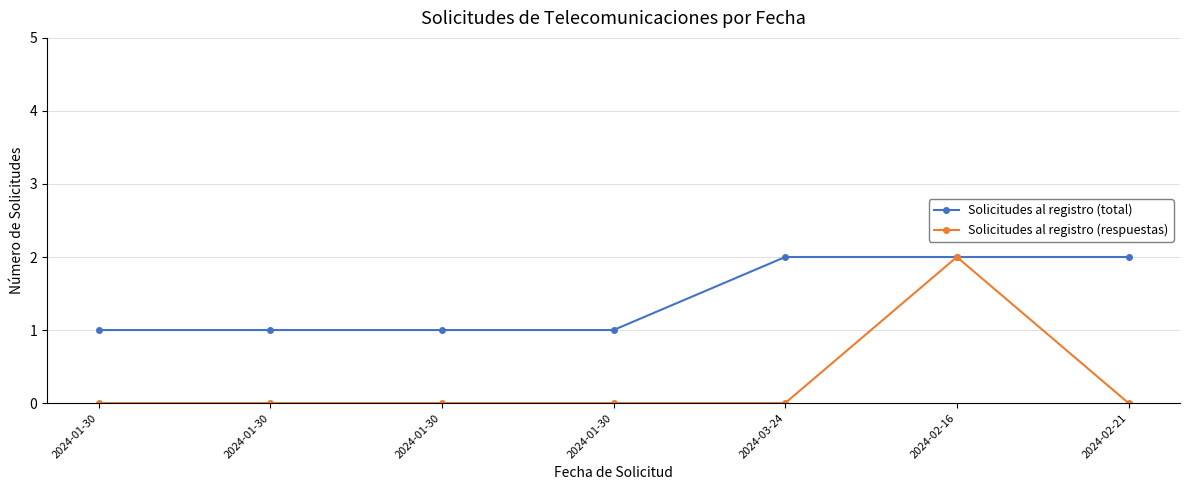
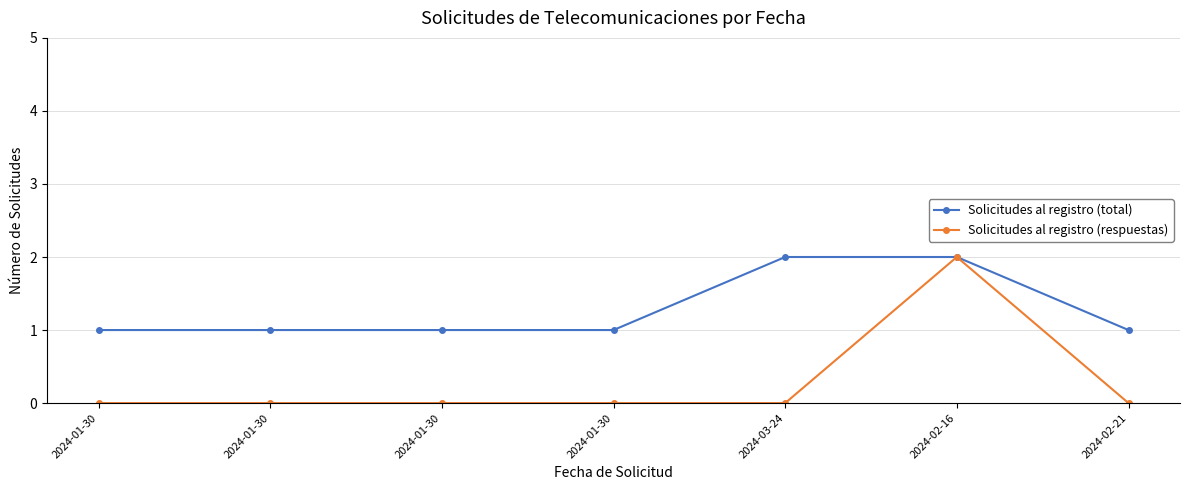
  {
    "Solicitudes al registro (total)": {
      "2024-03-24": 2,
-     "2024-02-21": 2
+     "2024-02-21": 1
    },
    "Solicitudes al registro (respuestas)": {
      "2024-03-24": 0,
      "2024-02-21": 0
    }
  }
